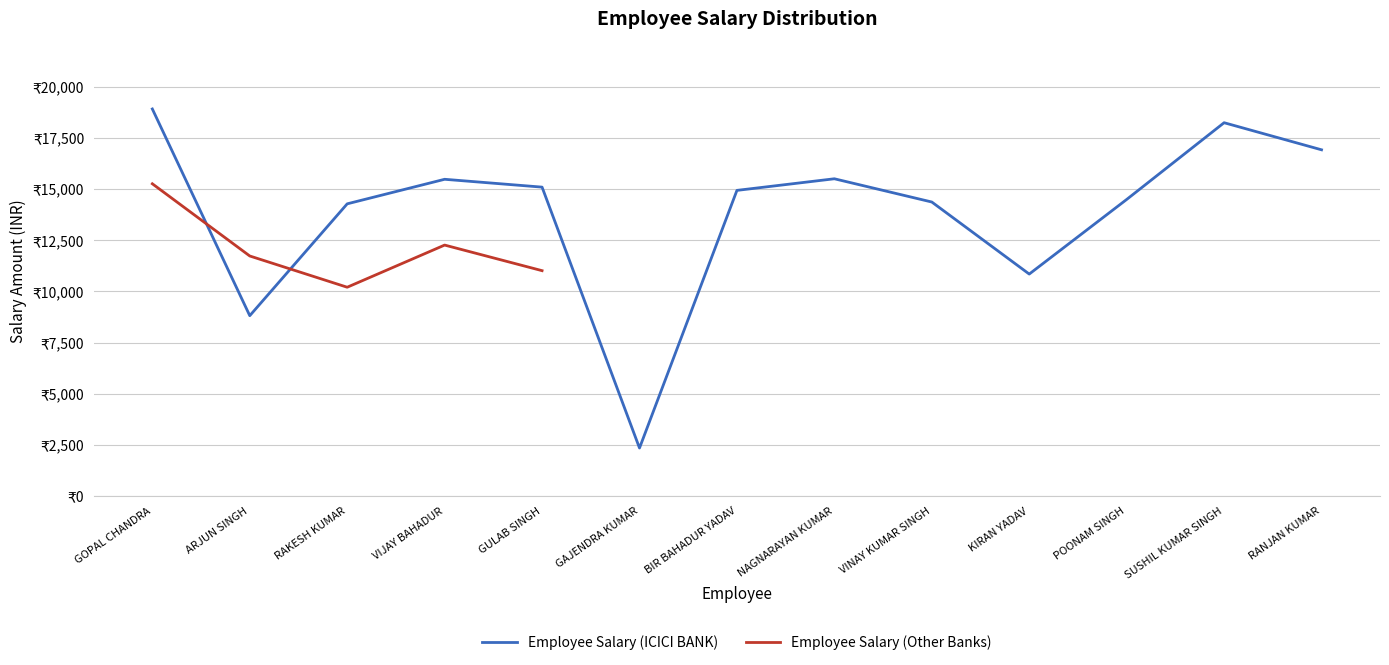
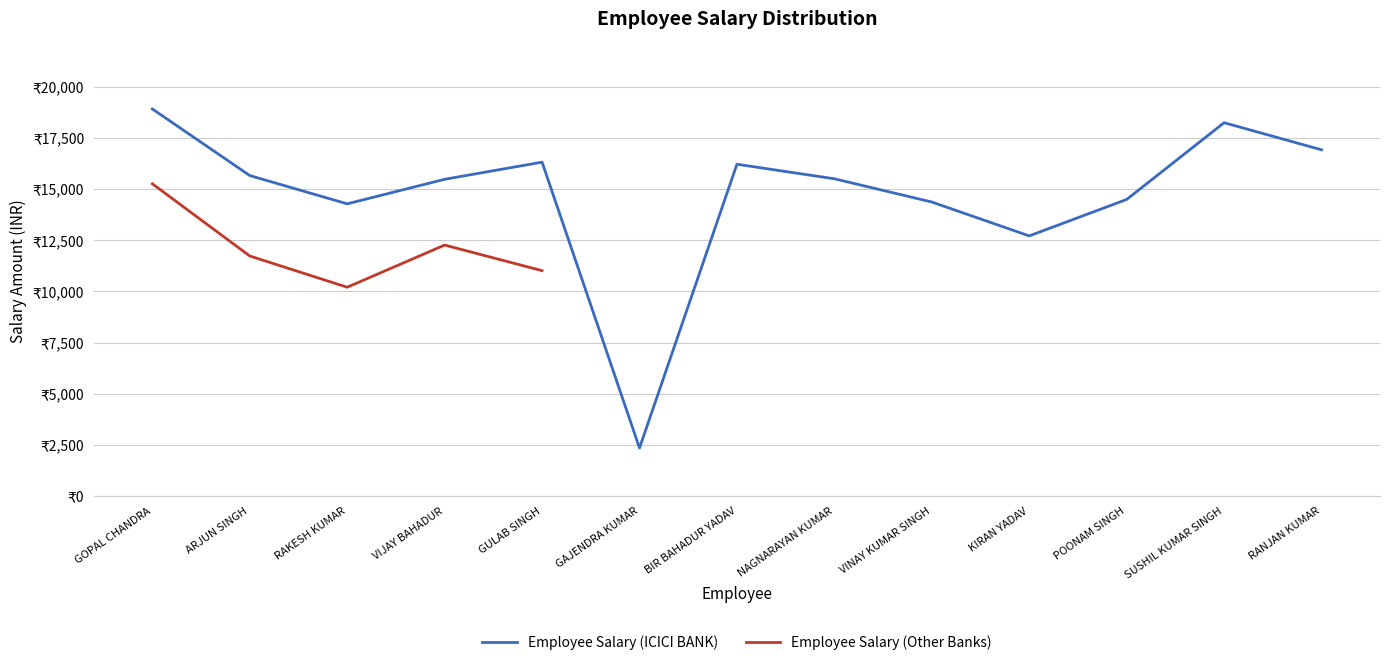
  {
    "Employee Salary (ICICI BANK)": {
      "GOPAL CHANDRA": "₹18,900",
-     "ARJUN SINGH": "₹8,800",
+     "ARJUN SINGH": "₹15,700",
      "RAKESH KUMAR": "₹14,300",
      "VIJAY BAHADUR": "₹15,500",
-     "GULAB SINGH": "₹15,100",
+     "GULAB SINGH": "₹16,300",
      "GAJENDRA KUMAR": "₹2,300",
-     "BIR BAHADUR YADAV": "₹14,900",
+     "BIR BAHADUR YADAV": "₹16,200",
      "NAGNARAYAN KUMAR": "₹15,500",
      "VINAY KUMAR SINGH": "₹14,400",
-     "KIRAN YADAV": "₹10,800",
+     "KIRAN YADAV": "₹12,700",
      "POONAM SINGH": "₹14,500",
      "SUSHIL KUMAR SINGH": "₹18,200",
      "RANJAN KUMAR": "₹16,900"
    },
    "Employee Salary (Other Banks)": {
      "GOPAL CHANDRA": "₹15,300",
      "ARJUN SINGH": "₹11,700",
      "RAKESH KUMAR": "₹10,200",
      "VIJAY BAHADUR": "₹12,300",
      "GULAB SINGH": "₹11,000"
    }
  }
